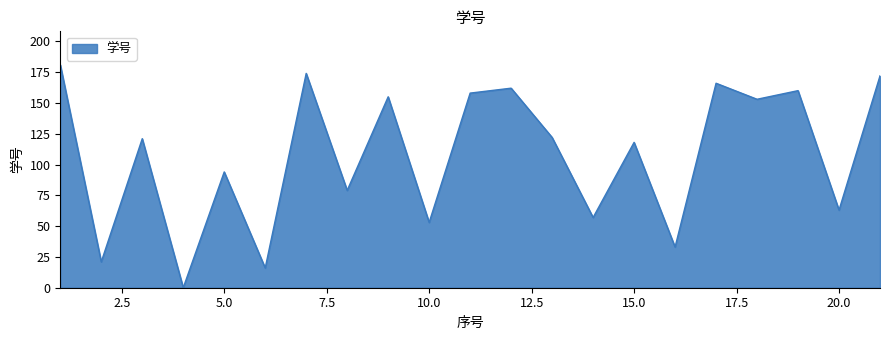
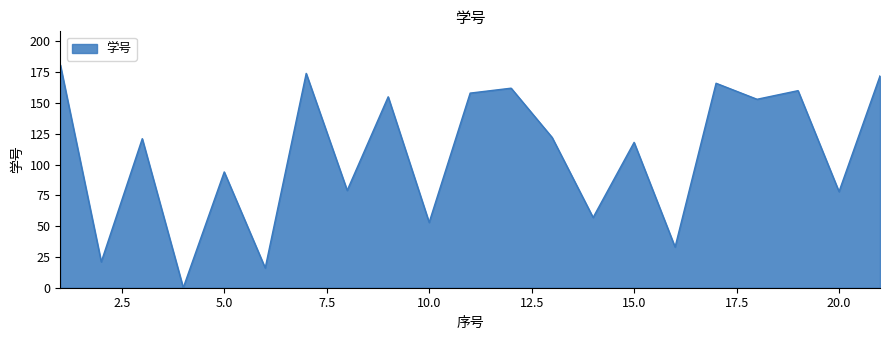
  {
    "5.0": 94,
    "10.0": 53,
    "15.0": 118,
-   "20.0": 63
+   "20.0": 78
  }
